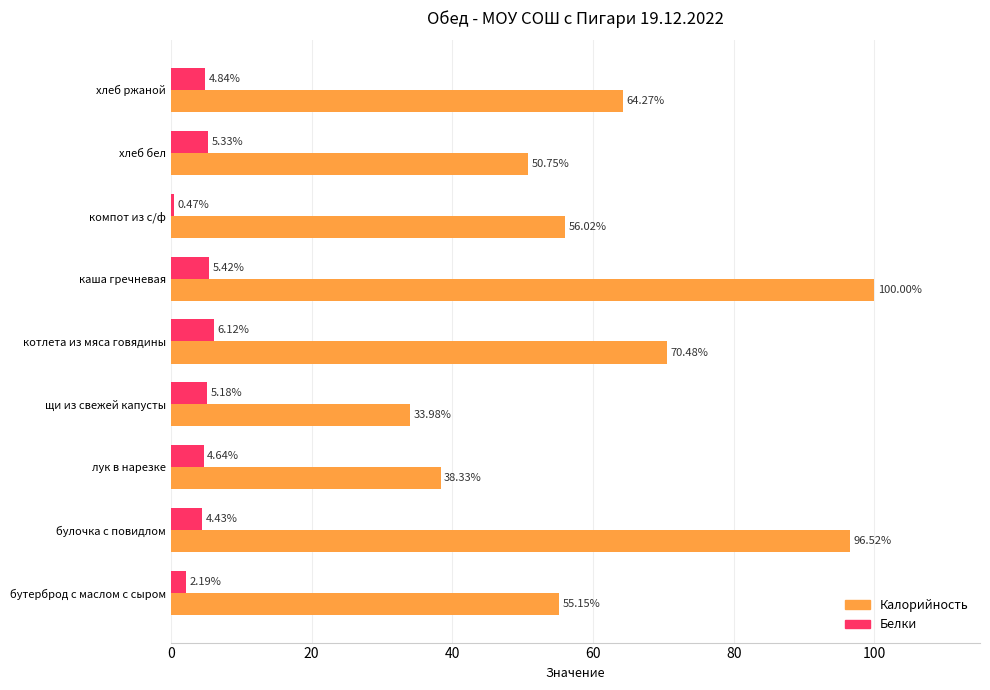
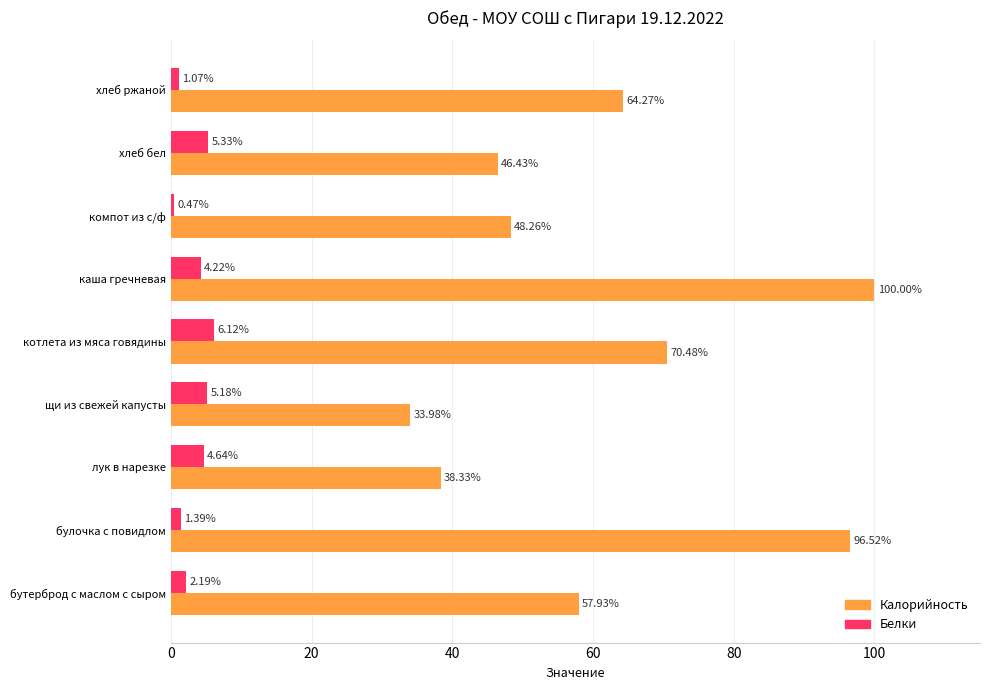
  {
    "Калорийность": {
      "хлеб ржаной": "64.27%",
-     "хлеб бел": "50.75%",
-     "компот из с/ф": "56.02%",
+     "хлеб бел": "46.43%",
+     "компот из с/ф": "48.26%",
      "каша гречневая": "100.00%",
      "котлета из мяса говядины": "70.48%",
      "щи из свежей капусты": "33.98%",
      "лук в нарезке": "38.33%",
      "булочка с повидлом": "96.52%",
-     "бутерброд с маслом с сыром": "55.15%"
+     "бутерброд с маслом с сыром": "57.93%"
    },
    "Белки": {
-     "хлеб ржаной": "4.84%",
+     "хлеб ржаной": "1.07%",
      "хлеб бел": "5.33%",
      "компот из с/ф": "0.47%",
-     "каша гречневая": "5.42%",
+     "каша гречневая": "4.22%",
      "котлета из мяса говядины": "6.12%",
      "щи из свежей капусты": "5.18%",
      "лук в нарезке": "4.64%",
-     "булочка с повидлом": "4.43%",
+     "булочка с повидлом": "1.39%",
      "бутерброд с маслом с сыром": "2.19%"
    }
  }
